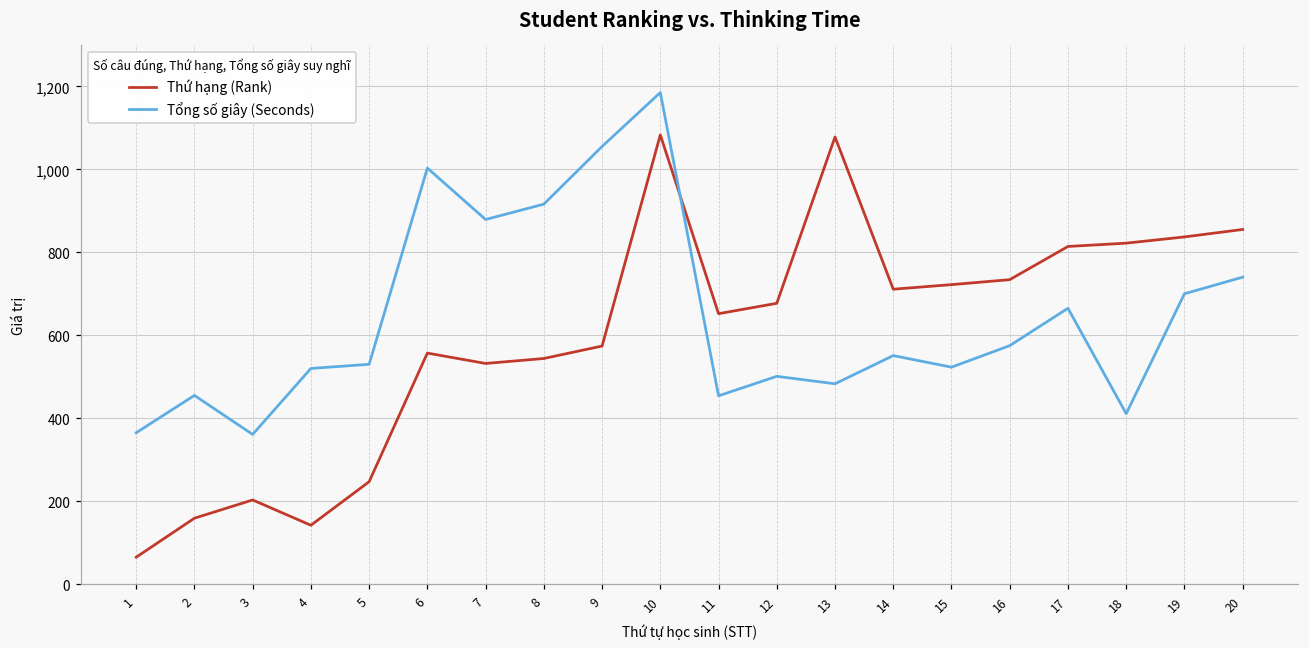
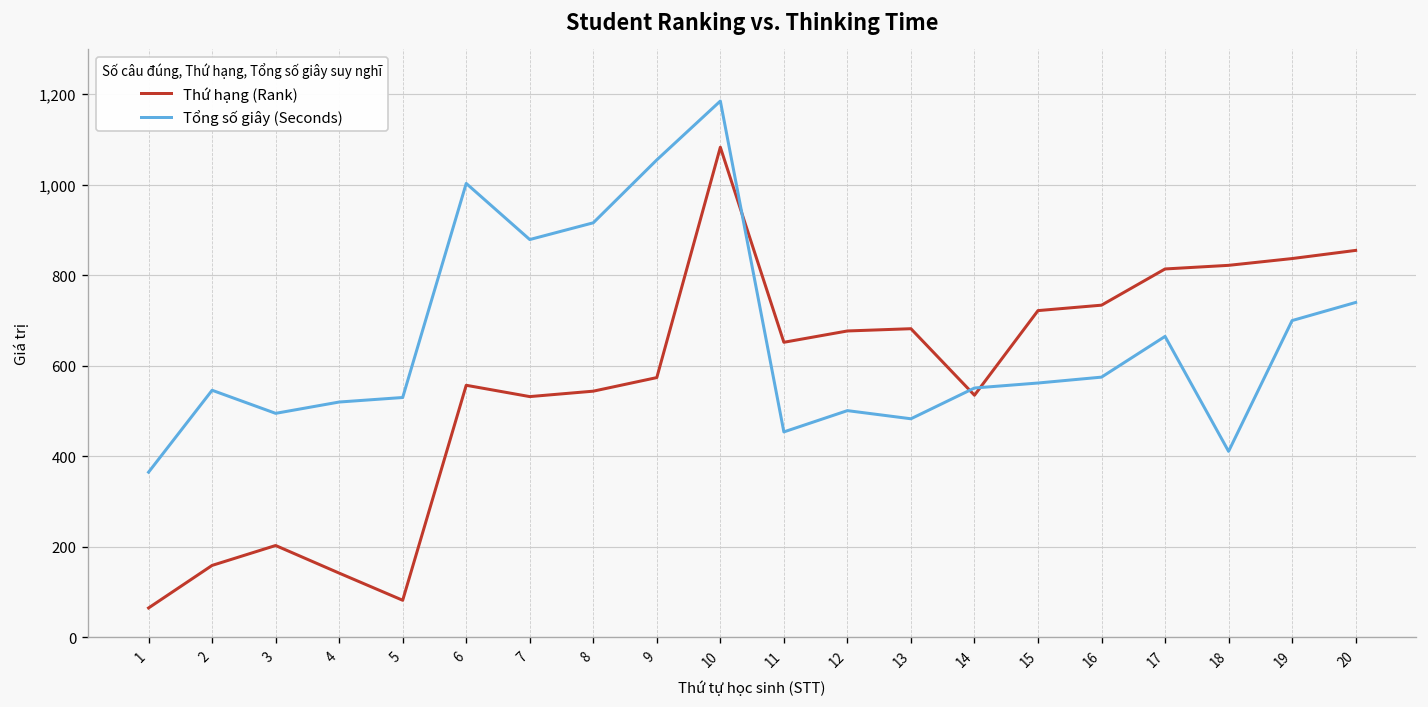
  {
    "Thứ hạng (Rank)": {
      "1": "70",
      "2": "160",
      "3": "200",
      "4": "140",
-     "5": "250",
+     "5": "80",
      "6": "560",
      "7": "530",
      "8": "540",
      "9": "570",
      "10": "1,080",
      "11": "650",
      "12": "680",
-     "13": "1,080",
-     "14": "710",
+     "13": "680",
+     "14": "540",
      "15": "720",
      "16": "730",
      "17": "810",
      "18": "820",
      "19": "840",
      "20": "860"
    },
    "Tổng số giây (Seconds)": {
      "1": "370",
-     "2": "460",
-     "3": "360",
+     "2": "550",
+     "3": "500",
      "4": "520",
      "5": "530",
      "6": "1,000",
      "7": "880",
      "8": "920",
      "9": "1,060",
      "10": "1,190",
      "11": "450",
      "12": "500",
      "13": "480",
      "14": "550",
-     "15": "520",
+     "15": "560",
      "16": "580",
      "17": "670",
      "18": "410",
      "19": "700",
      "20": "740"
    }
  }
